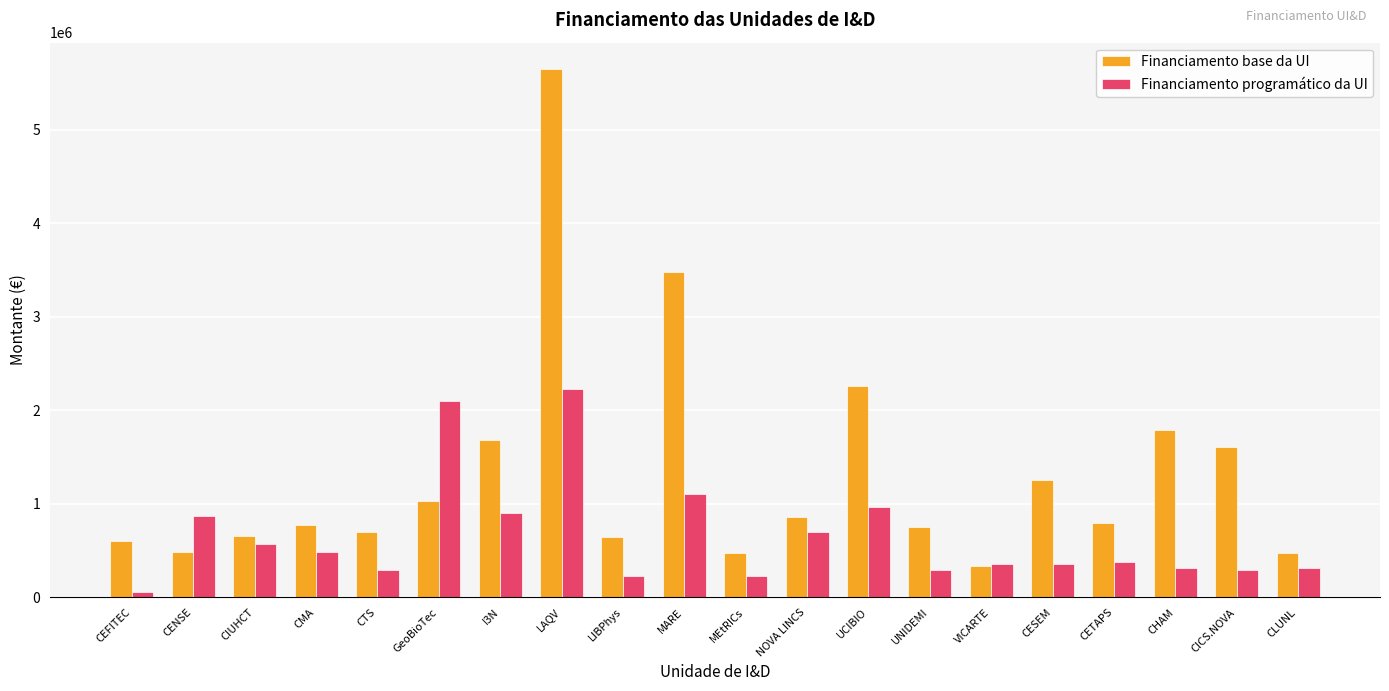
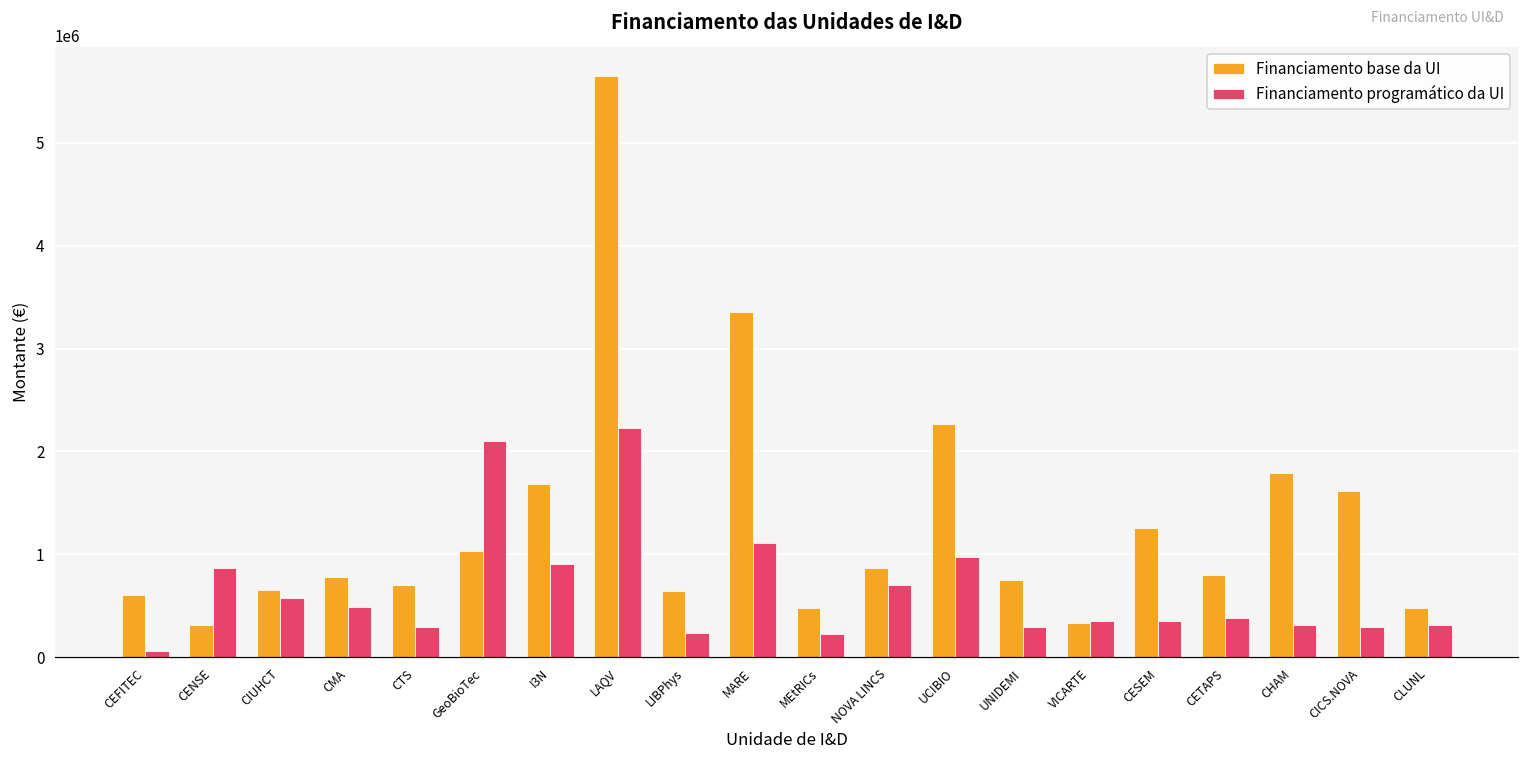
  {
    "Financiamento base da UI": {
      "CEFITEC": 600000,
-     "CENSE": 500000,
+     "CENSE": 300000,
      "CIUHCT": 700000,
      "CMA": 800000,
      "CTS": 700000,
      "GeoBioTec": 1000000,
      "I3N": 1700000,
      "LAQV": 5700000,
      "LIBPhys": 600000,
-     "MARE": 3500000,
+     "MARE": 3400000,
      "MEtRICs": 500000,
      "NOVA LINCS": 900000,
      "UCIBIO": 2300000,
      "UNIDEMI": 700000,
      "VICARTE": 300000,
      "CESEM": 1300000,
      "CETAPS": 800000,
      "CHAM": 1800000,
      "CICS.NOVA": 1600000,
      "CLUNL": 500000
    },
    "Financiamento programático da UI": {
      "CEFITEC": 100000,
      "CENSE": 900000,
      "CIUHCT": 600000,
      "CMA": 500000,
      "CTS": 300000,
      "GeoBioTec": 2100000,
      "I3N": 900000,
      "LAQV": 2200000,
      "LIBPhys": 200000,
      "MARE": 1100000,
      "MEtRICs": 200000,
      "NOVA LINCS": 700000,
      "UCIBIO": 1000000,
      "UNIDEMI": 300000,
      "VICARTE": 400000,
      "CESEM": 400000,
      "CETAPS": 400000,
      "CHAM": 300000,
      "CICS.NOVA": 300000,
      "CLUNL": 300000
    }
  }
